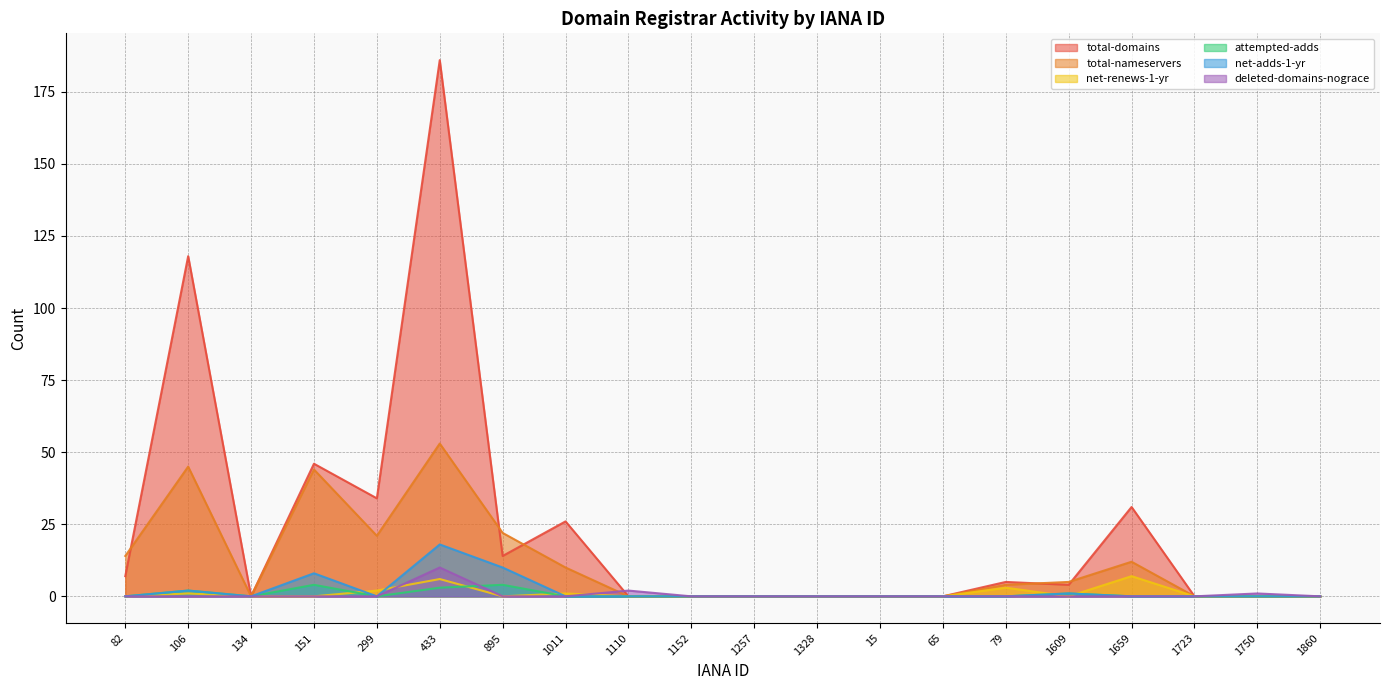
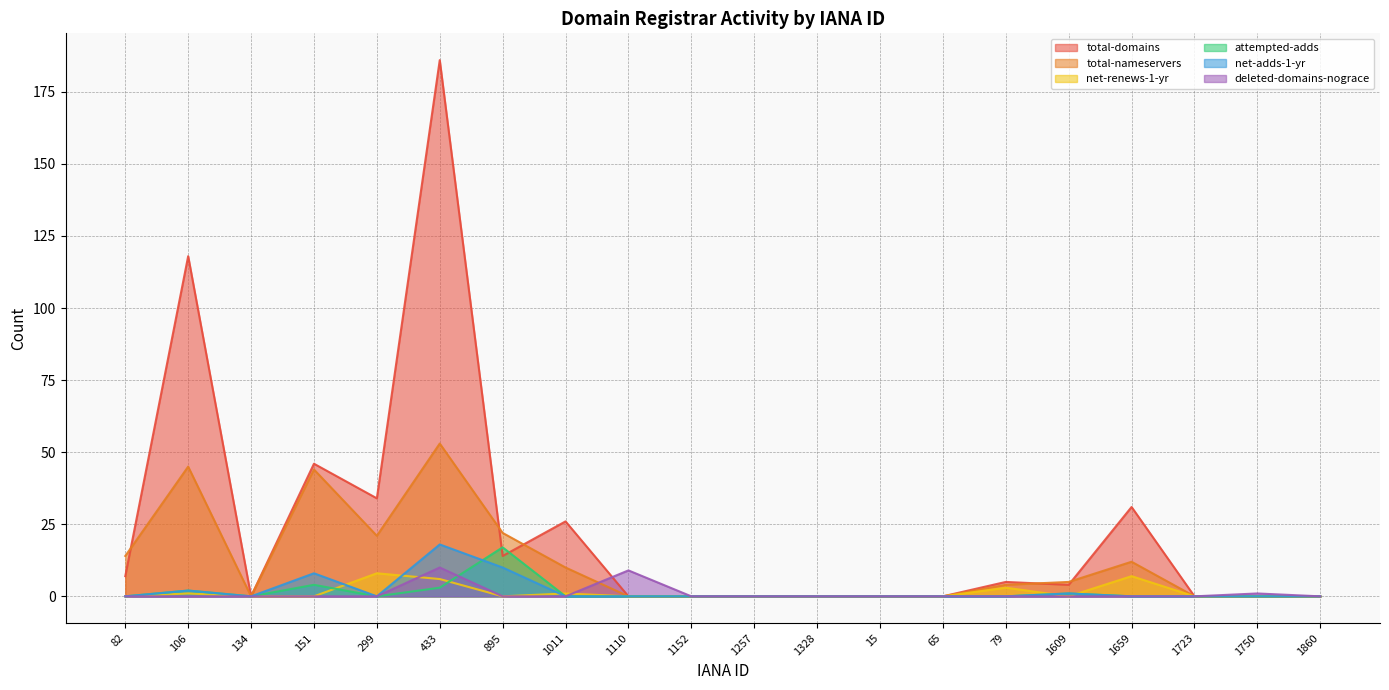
  {
    "net-renews-1-yr": {
      "106": 1,
-     "299": 2,
+     "299": 8,
      "433": 6,
      "1011": 1,
      "79": 3,
      "1659": 7
    },
    "attempted-adds": {
      "151": 4,
      "433": 3,
-     "895": 4
+     "895": 17
    },
    "net-adds-1-yr": {
      "151": 8,
      "433": 18,
      "895": 10
    },
    "deleted-domains-nograce": {
      "106": 0,
      "433": 10,
-     "1110": 2,
+     "1110": 9,
      "1750": 1
    }
  }
